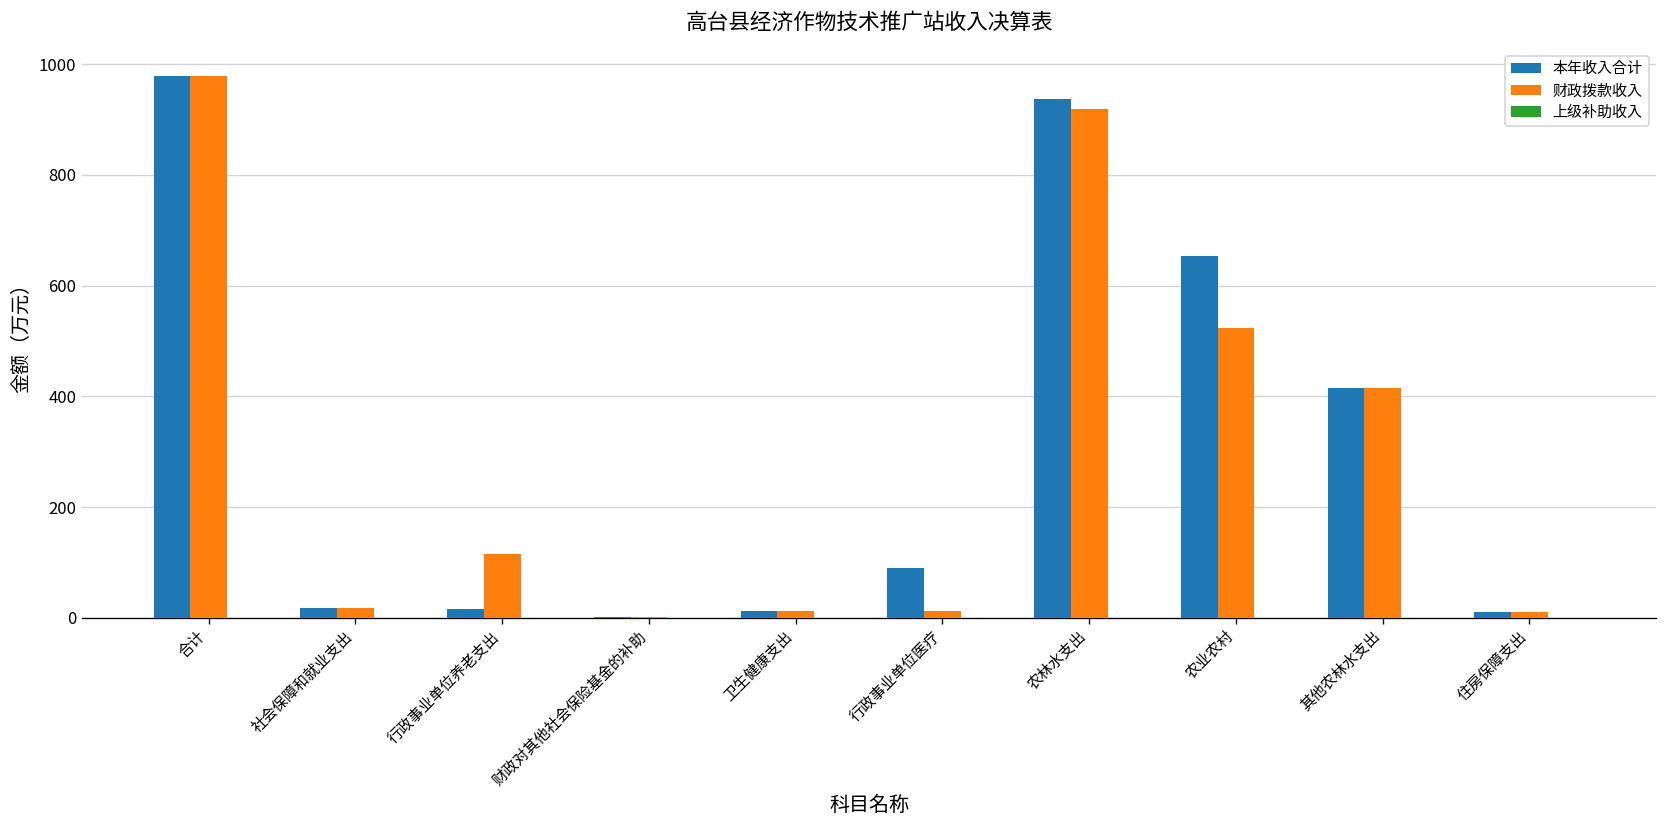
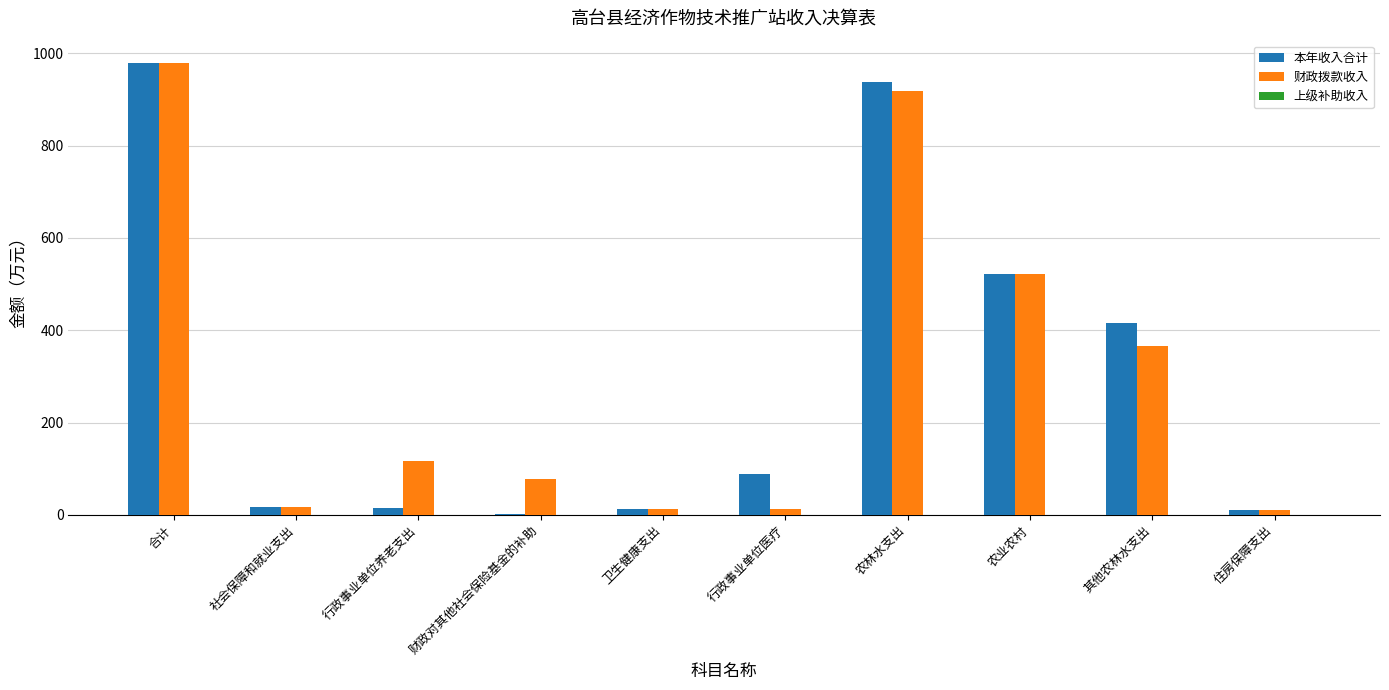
  {
    "本年收入合计": {
      "合计": 980,
      "社会保障和就业支出": 20,
      "行政事业单位养老支出": 20,
      "卫生健康支出": 10,
      "行政事业单位医疗": 90,
      "农林水支出": 940,
-     "农业农村": 650,
+     "农业农村": 520,
      "其他农林水支出": 410,
      "住房保障支出": 10
    },
    "财政拨款收入": {
      "合计": 980,
      "社会保障和就业支出": 20,
      "行政事业单位养老支出": 120,
-     "财政对其他社会保险基金的补助": 0,
+     "财政对其他社会保险基金的补助": 80,
      "卫生健康支出": 10,
      "行政事业单位医疗": 10,
      "农林水支出": 920,
      "农业农村": 520,
-     "其他农林水支出": 410,
+     "其他农林水支出": 370,
      "住房保障支出": 10
    },
    "上级补助收入": {
      "合计": 0,
      "社会保障和就业支出": 0,
      "行政事业单位养老支出": 0,
      "财政对其他社会保险基金的补助": 0,
      "卫生健康支出": 0,
      "行政事业单位医疗": 0,
      "农林水支出": 0,
      "农业农村": 0,
      "其他农林水支出": 0,
      "住房保障支出": 0
    }
  }
